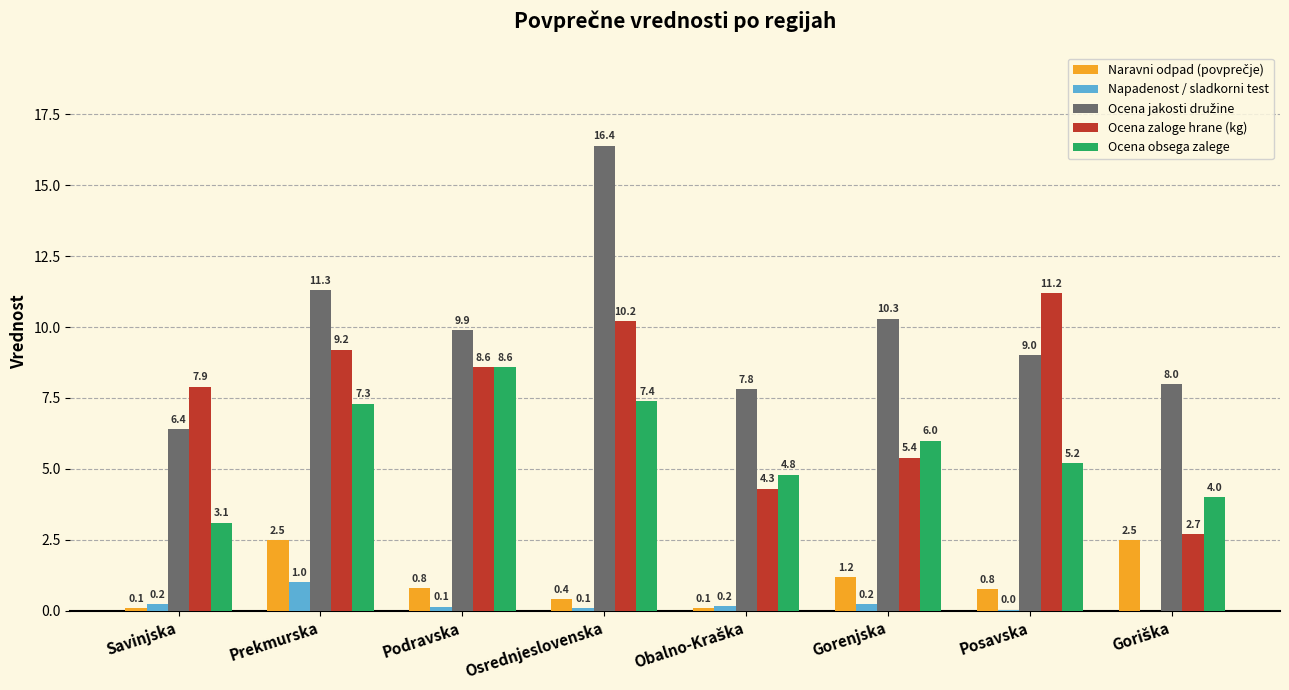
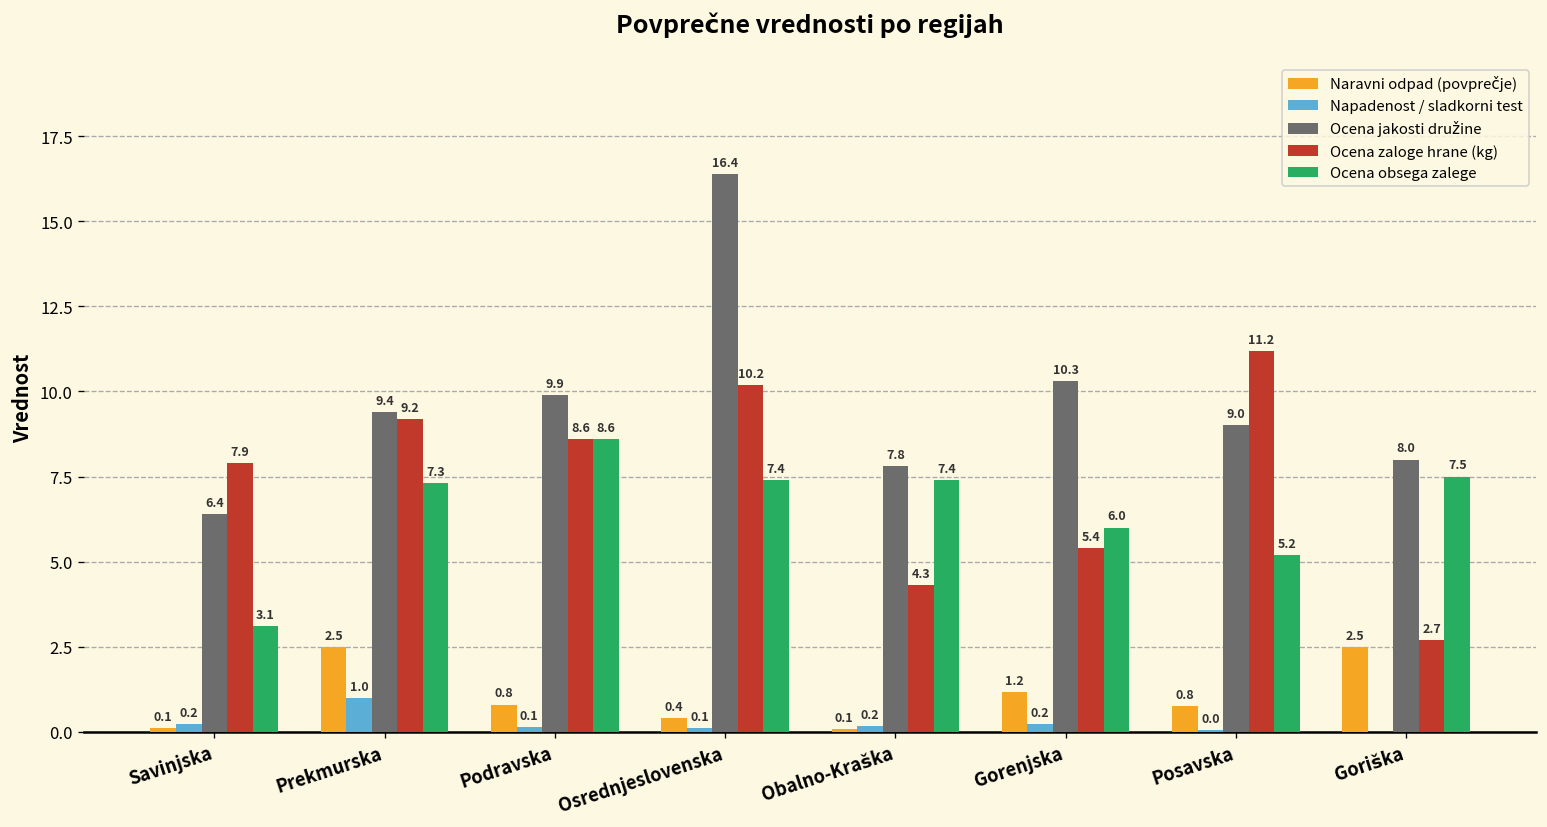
  {
    "Naravni odpad (povprečje)": {
      "Savinjska": 0.1,
      "Prekmurska": 2.5,
      "Podravska": 0.8,
      "Osrednjeslovenska": 0.4,
      "Obalno-Kraška": 0.1,
      "Gorenjska": 1.2,
      "Posavska": 0.8,
      "Goriška": 2.5
    },
    "Napadenost / sladkorni test": {
      "Savinjska": 0.2,
      "Prekmurska": 1.0,
      "Podravska": 0.1,
      "Osrednjeslovenska": 0.1,
      "Obalno-Kraška": 0.2,
      "Gorenjska": 0.2,
      "Posavska": 0.0
    },
    "Ocena jakosti družine": {
      "Savinjska": 6.4,
-     "Prekmurska": 11.3,
+     "Prekmurska": 9.4,
      "Podravska": 9.9,
      "Osrednjeslovenska": 16.4,
      "Obalno-Kraška": 7.8,
      "Gorenjska": 10.3,
      "Posavska": 9.0,
      "Goriška": 8.0
    },
    "Ocena zaloge hrane (kg)": {
      "Savinjska": 7.9,
      "Prekmurska": 9.2,
      "Podravska": 8.6,
      "Osrednjeslovenska": 10.2,
      "Obalno-Kraška": 4.3,
      "Gorenjska": 5.4,
      "Posavska": 11.2,
      "Goriška": 2.7
    },
    "Ocena obsega zalege": {
      "Savinjska": 3.1,
      "Prekmurska": 7.3,
      "Podravska": 8.6,
      "Osrednjeslovenska": 7.4,
-     "Obalno-Kraška": 4.8,
+     "Obalno-Kraška": 7.4,
      "Gorenjska": 6.0,
      "Posavska": 5.2,
-     "Goriška": 4.0
+     "Goriška": 7.5
    }
  }
